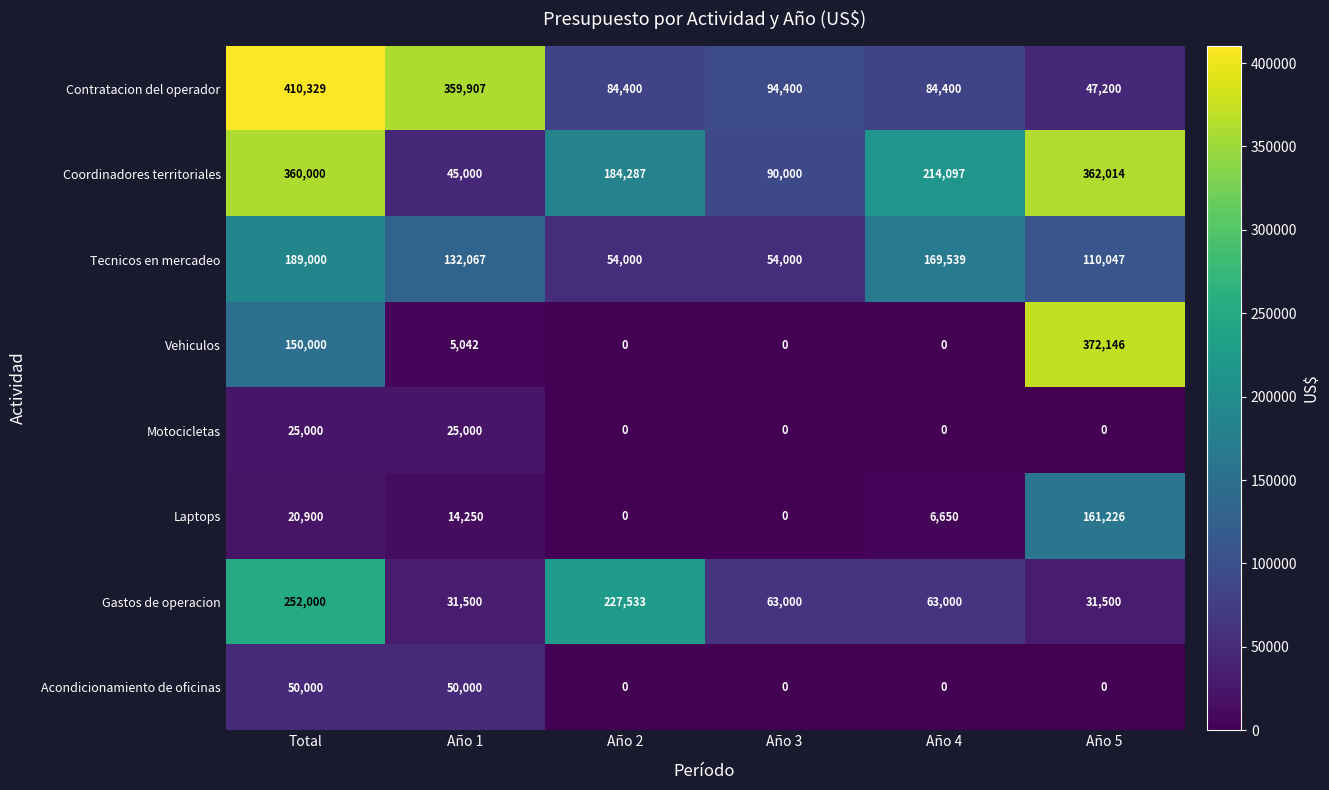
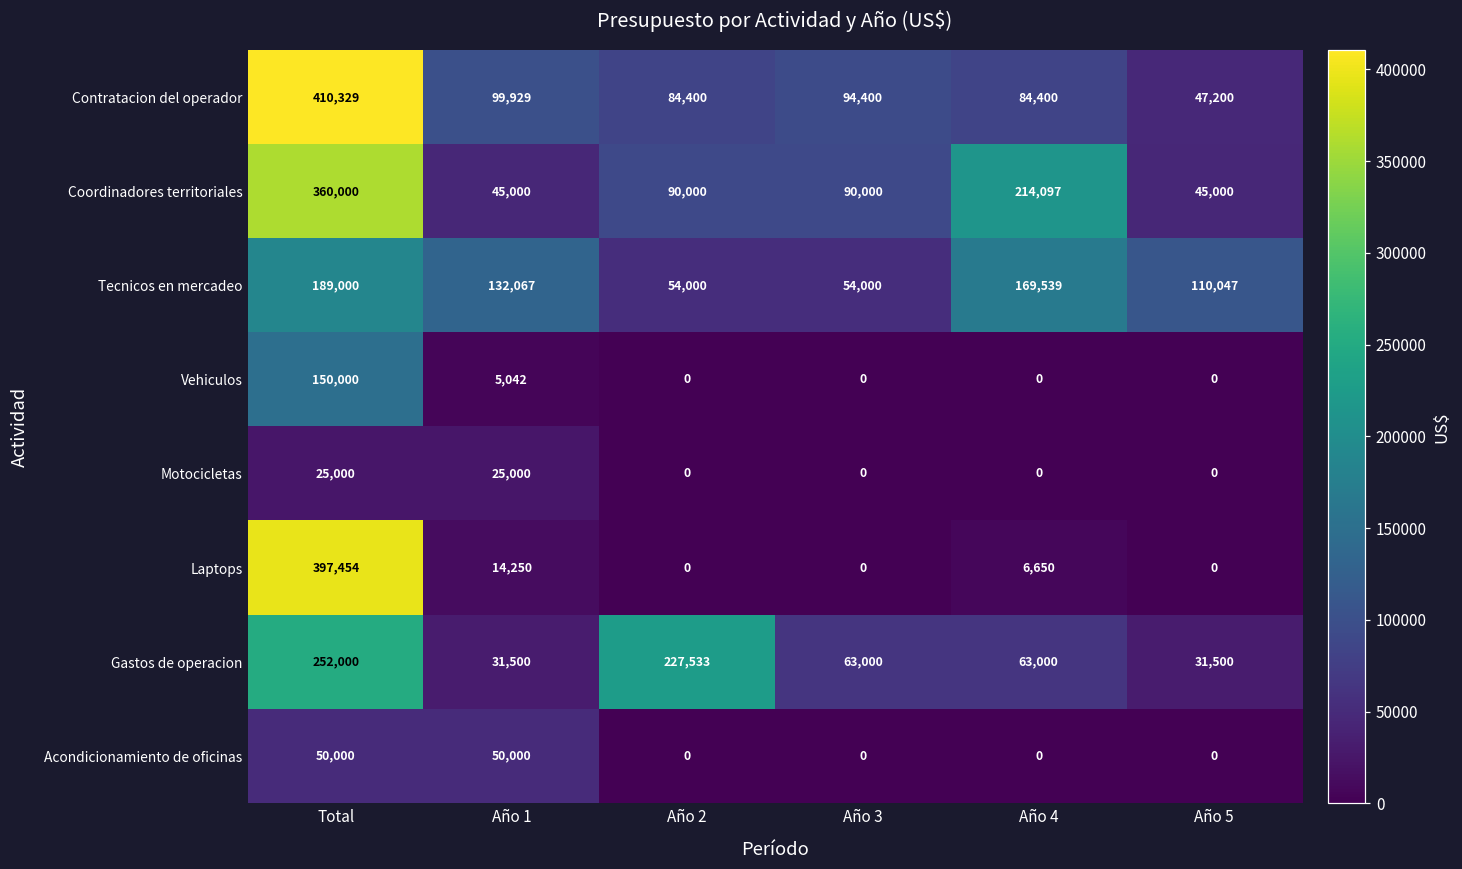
  {
    "Contratacion del operador": {
      "Total": "410,329",
-     "Año 1": "359,907",
+     "Año 1": "99,929",
      "Año 2": "84,400",
      "Año 3": "94,400",
      "Año 4": "84,400",
      "Año 5": "47,200"
    },
    "Coordinadores territoriales": {
      "Total": "360,000",
      "Año 1": "45,000",
-     "Año 2": "184,287",
+     "Año 2": "90,000",
      "Año 3": "90,000",
      "Año 4": "214,097",
-     "Año 5": "362,014"
+     "Año 5": "45,000"
    },
    "Tecnicos en mercadeo": {
      "Total": "189,000",
      "Año 1": "132,067",
      "Año 2": "54,000",
      "Año 3": "54,000",
      "Año 4": "169,539",
      "Año 5": "110,047"
    },
    "Vehiculos": {
      "Total": "150,000",
      "Año 1": "5,042",
      "Año 2": "0",
      "Año 3": "0",
      "Año 4": "0",
-     "Año 5": "372,146"
+     "Año 5": "0"
    },
    "Motocicletas": {
      "Total": "25,000",
      "Año 1": "25,000",
      "Año 2": "0",
      "Año 3": "0",
      "Año 4": "0",
      "Año 5": "0"
    },
    "Laptops": {
-     "Total": "20,900",
+     "Total": "397,454",
      "Año 1": "14,250",
      "Año 2": "0",
      "Año 3": "0",
      "Año 4": "6,650",
-     "Año 5": "161,226"
+     "Año 5": "0"
    },
    "Gastos de operacion": {
      "Total": "252,000",
      "Año 1": "31,500",
      "Año 2": "227,533",
      "Año 3": "63,000",
      "Año 4": "63,000",
      "Año 5": "31,500"
    },
    "Acondicionamiento de oficinas": {
      "Total": "50,000",
      "Año 1": "50,000",
      "Año 2": "0",
      "Año 3": "0",
      "Año 4": "0",
      "Año 5": "0"
    }
  }
